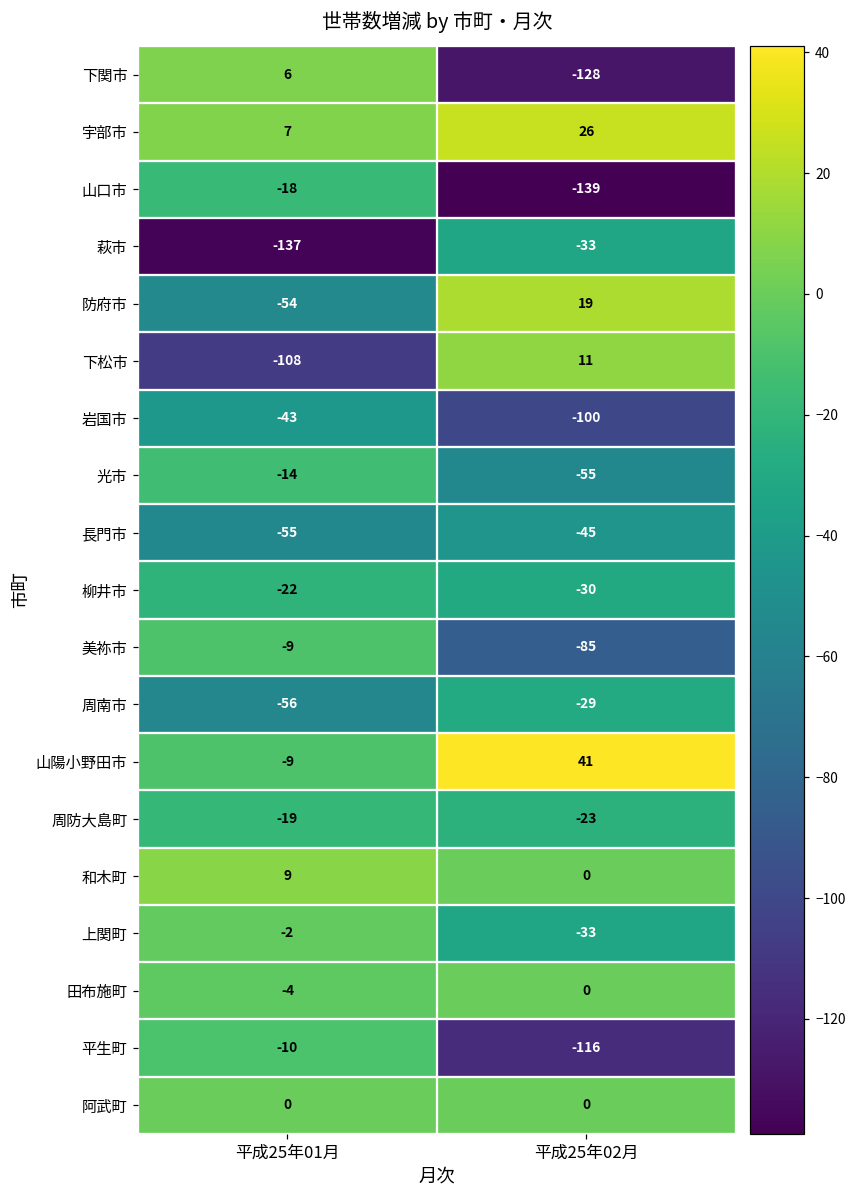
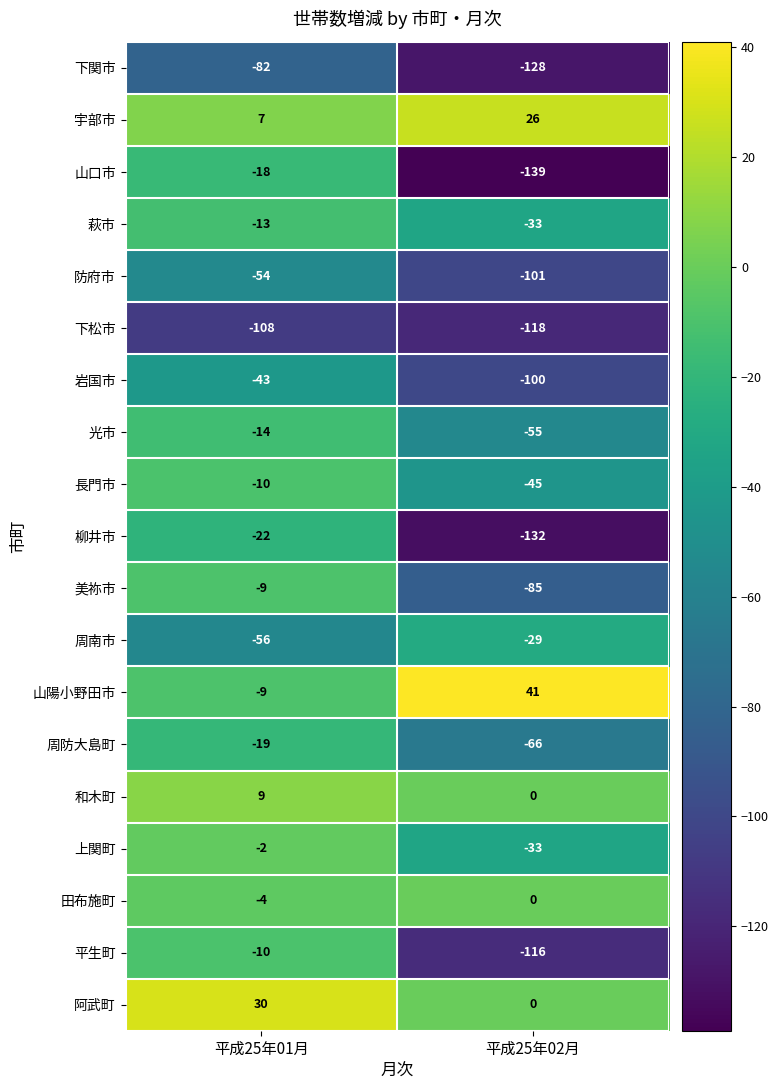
  {
    "下関市": {
-     "平成25年01月": 6,
+     "平成25年01月": -82,
      "平成25年02月": -128
    },
    "宇部市": {
      "平成25年01月": 7,
      "平成25年02月": 26
    },
    "山口市": {
      "平成25年01月": -18,
      "平成25年02月": -139
    },
    "萩市": {
-     "平成25年01月": -137,
+     "平成25年01月": -13,
      "平成25年02月": -33
    },
    "防府市": {
      "平成25年01月": -54,
-     "平成25年02月": 19
+     "平成25年02月": -101
    },
    "下松市": {
      "平成25年01月": -108,
-     "平成25年02月": 11
+     "平成25年02月": -118
    },
    "岩国市": {
      "平成25年01月": -43,
      "平成25年02月": -100
    },
    "光市": {
      "平成25年01月": -14,
      "平成25年02月": -55
    },
    "長門市": {
-     "平成25年01月": -55,
+     "平成25年01月": -10,
      "平成25年02月": -45
    },
    "柳井市": {
      "平成25年01月": -22,
-     "平成25年02月": -30
+     "平成25年02月": -132
    },
    "美祢市": {
      "平成25年01月": -9,
      "平成25年02月": -85
    },
    "周南市": {
      "平成25年01月": -56,
      "平成25年02月": -29
    },
    "山陽小野田市": {
      "平成25年01月": -9,
      "平成25年02月": 41
    },
    "周防大島町": {
      "平成25年01月": -19,
-     "平成25年02月": -23
+     "平成25年02月": -66
    },
    "和木町": {
      "平成25年01月": 9,
      "平成25年02月": 0
    },
    "上関町": {
      "平成25年01月": -2,
      "平成25年02月": -33
    },
    "田布施町": {
      "平成25年01月": -4,
      "平成25年02月": 0
    },
    "平生町": {
      "平成25年01月": -10,
      "平成25年02月": -116
    },
    "阿武町": {
-     "平成25年01月": 0,
+     "平成25年01月": 30,
      "平成25年02月": 0
    }
  }
